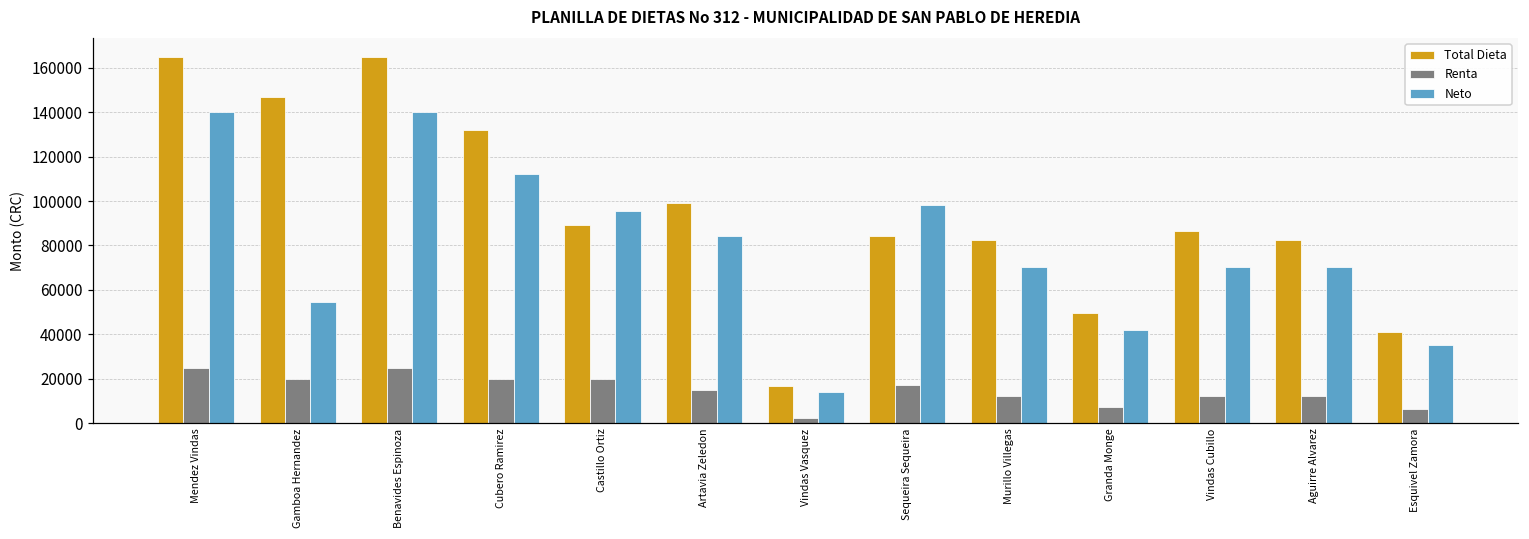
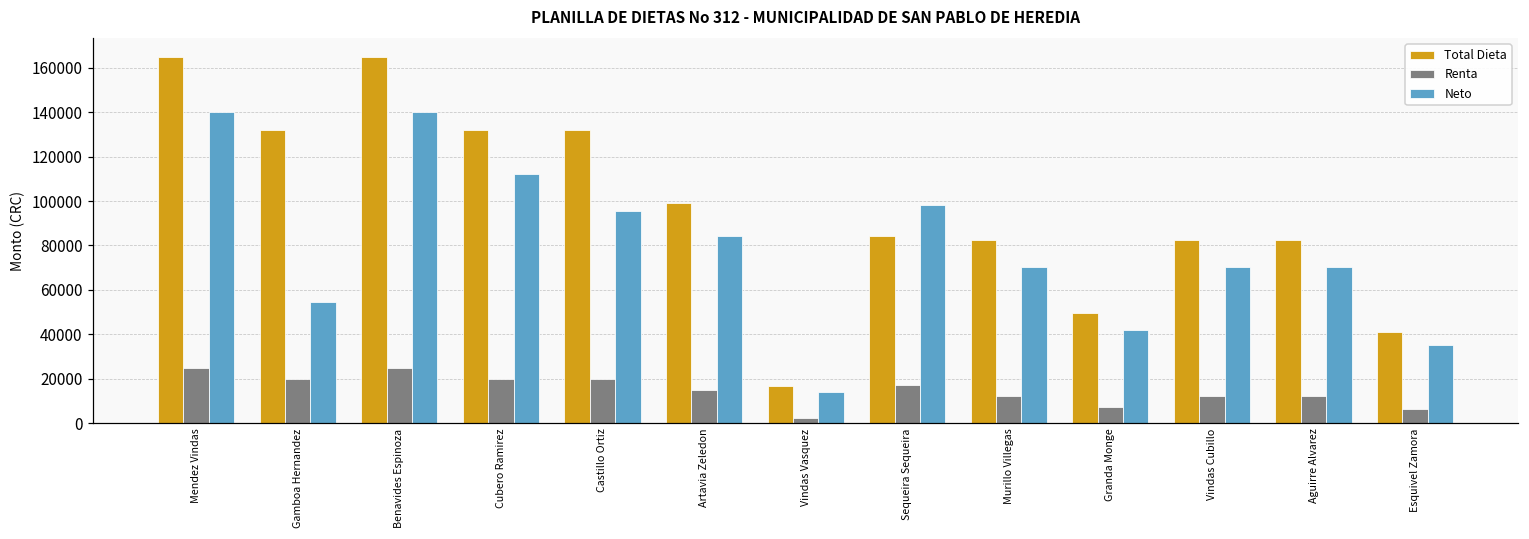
  {
    "Total Dieta": {
      "Mendez Vindas": 165000,
-     "Gamboa Hernandez": 147000,
+     "Gamboa Hernandez": 132000,
      "Benavides Espinoza": 165000,
      "Cubero Ramirez": 132000,
-     "Castillo Ortiz": 89000,
+     "Castillo Ortiz": 132000,
      "Artavia Zeledon": 99000,
      "Vindas Vasquez": 17000,
      "Sequeira Sequeira": 84000,
      "Murillo Villegas": 83000,
      "Granda Monge": 50000,
-     "Vindas Cubillo": 87000,
+     "Vindas Cubillo": 83000,
      "Aguirre Alvarez": 83000,
      "Esquivel Zamora": 41000
    },
    "Renta": {
      "Mendez Vindas": 25000,
      "Gamboa Hernandez": 20000,
      "Benavides Espinoza": 25000,
      "Cubero Ramirez": 20000,
      "Castillo Ortiz": 20000,
      "Artavia Zeledon": 15000,
      "Vindas Vasquez": 2000,
      "Sequeira Sequeira": 17000,
      "Murillo Villegas": 12000,
      "Granda Monge": 7000,
      "Vindas Cubillo": 12000,
      "Aguirre Alvarez": 12000,
      "Esquivel Zamora": 6000
    },
    "Neto": {
      "Mendez Vindas": 140000,
      "Gamboa Hernandez": 54000,
      "Benavides Espinoza": 140000,
      "Cubero Ramirez": 112000,
      "Castillo Ortiz": 96000,
      "Artavia Zeledon": 84000,
      "Vindas Vasquez": 14000,
      "Sequeira Sequeira": 98000,
      "Murillo Villegas": 70000,
      "Granda Monge": 42000,
      "Vindas Cubillo": 70000,
      "Aguirre Alvarez": 70000,
      "Esquivel Zamora": 35000
    }
  }
